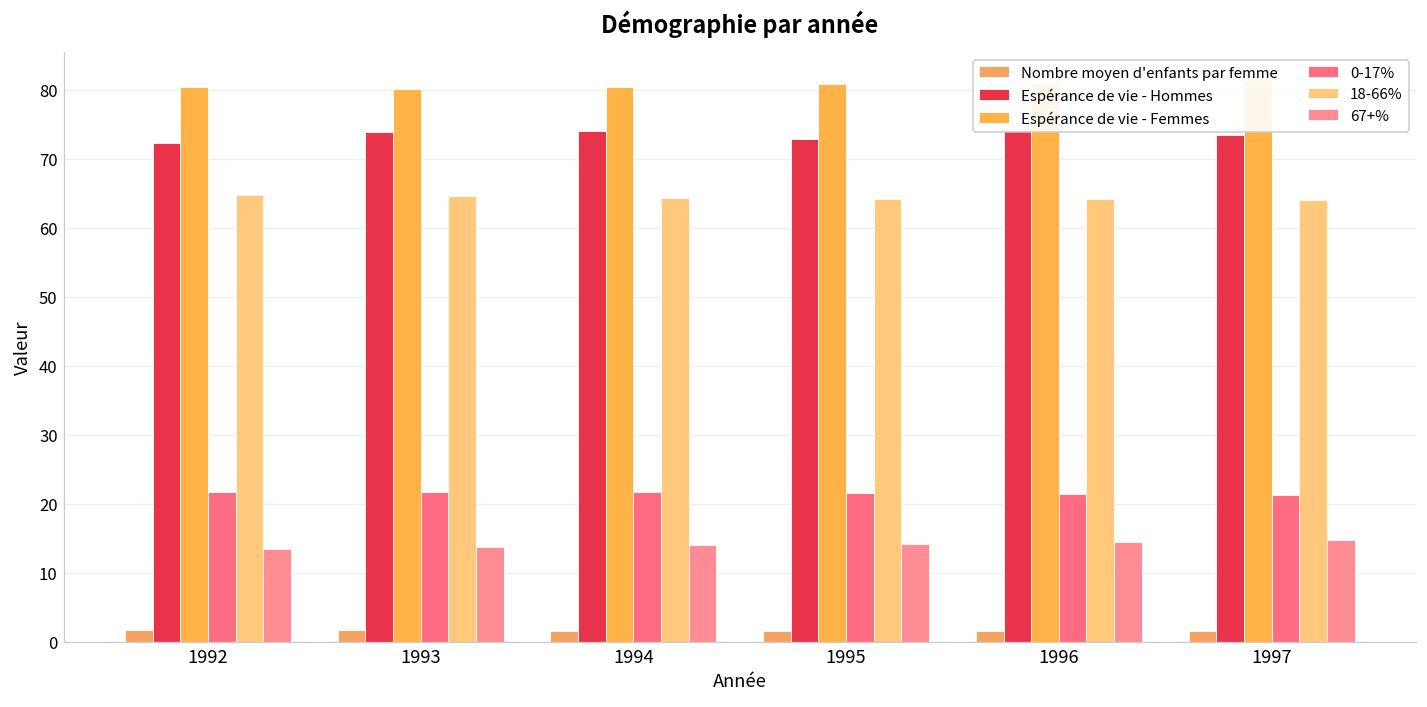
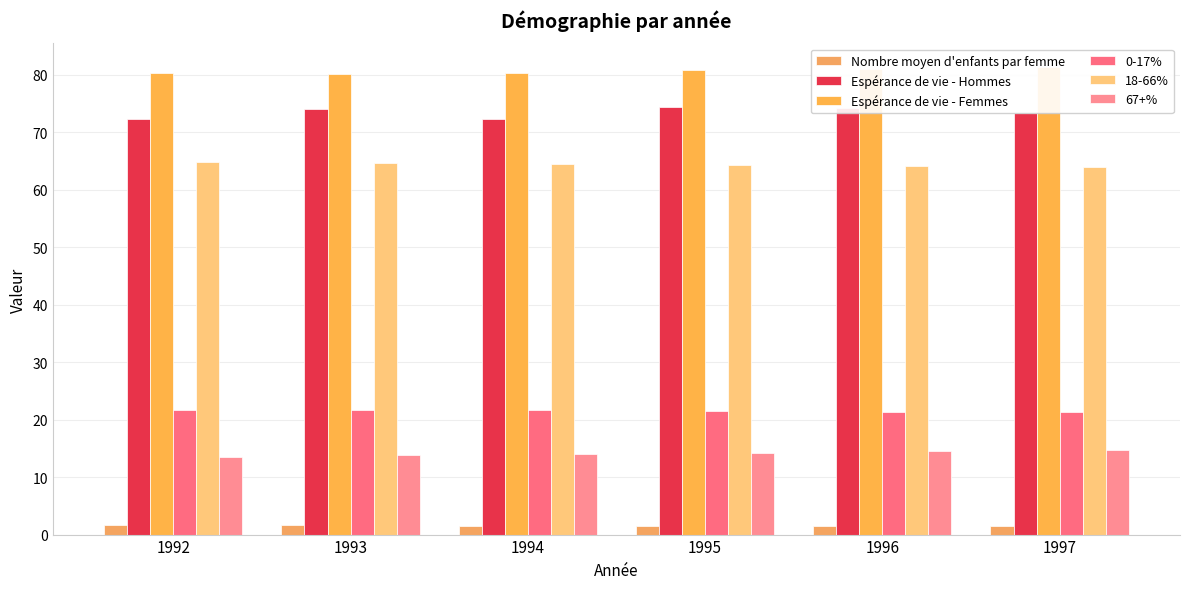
  {
    "Espérance de vie - Hommes": {
      "1992": 72,
      "1993": 74,
-     "1994": 74,
-     "1995": 73
+     "1994": 72,
+     "1995": 74
    }
  }
